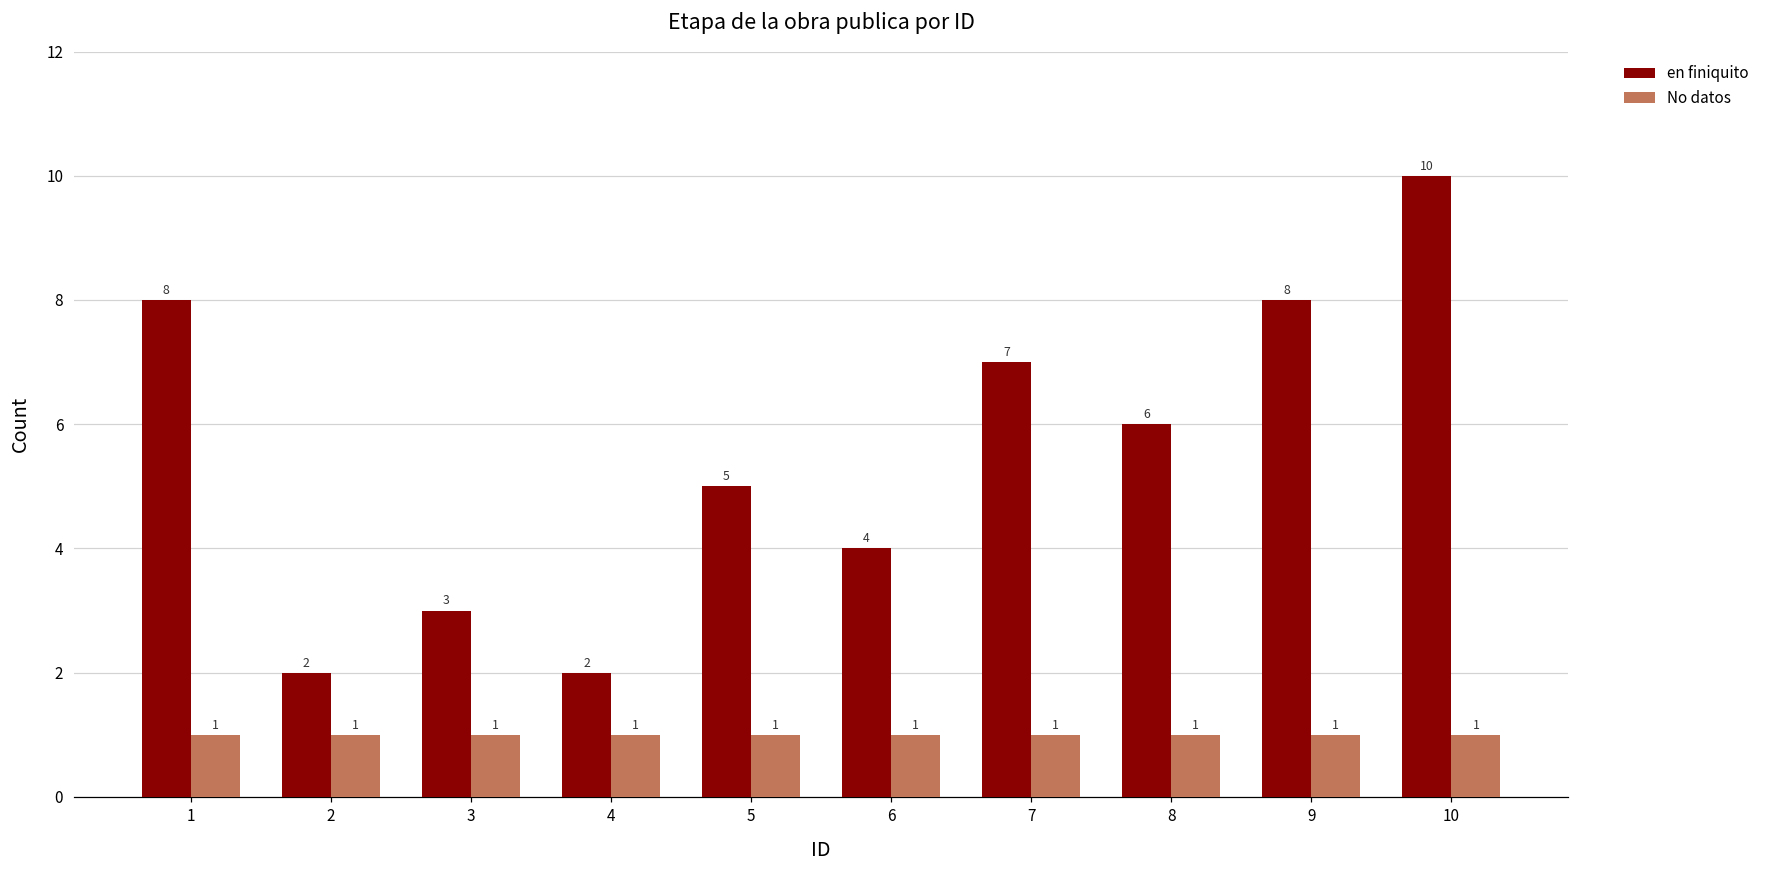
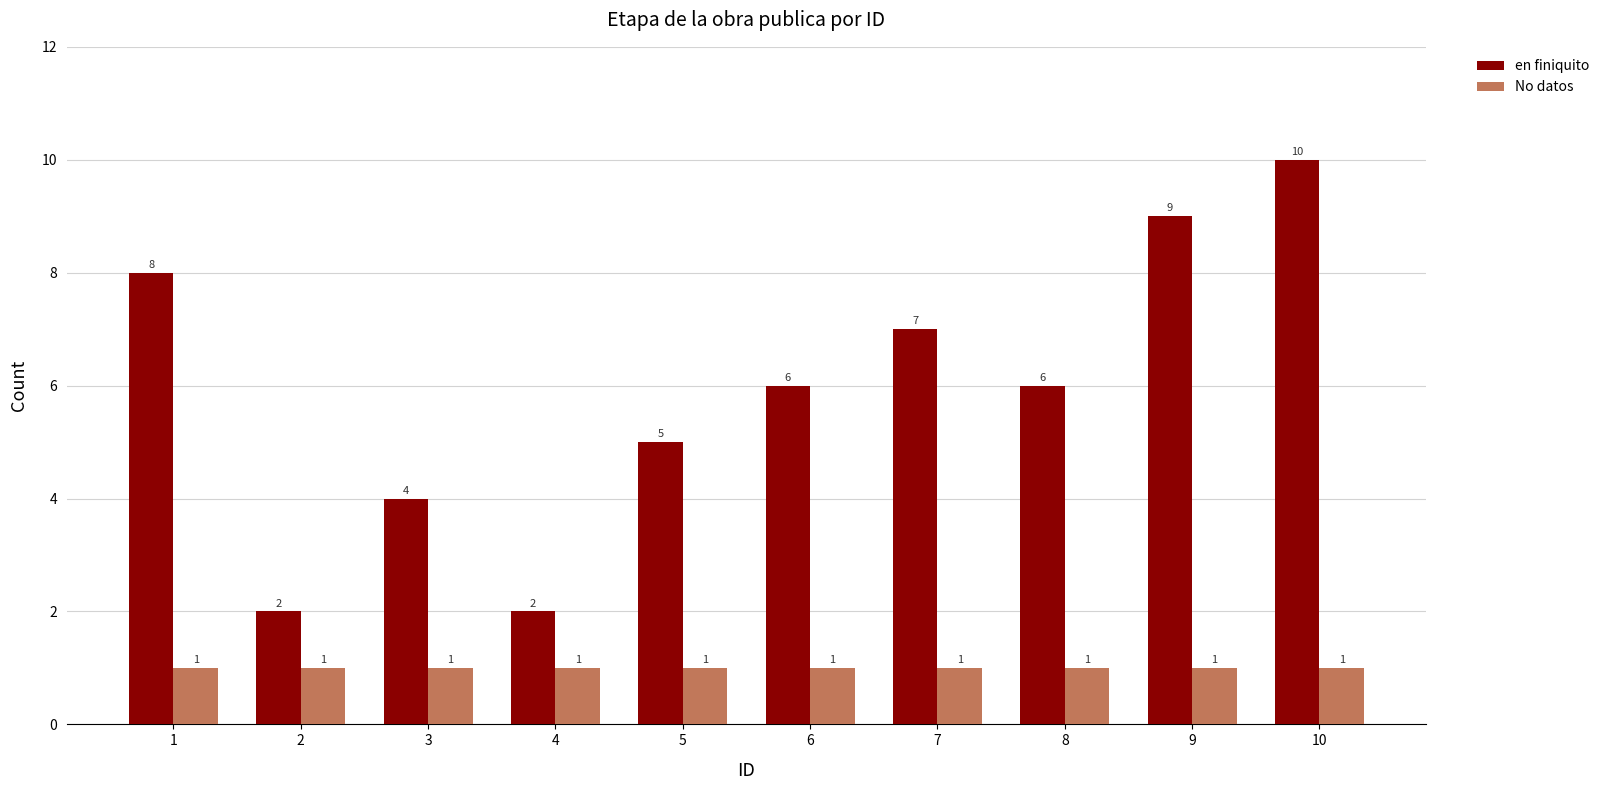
  {
    "en finiquito": {
      "1": 8,
      "2": 2,
-     "3": 3,
+     "3": 4,
      "4": 2,
      "5": 5,
-     "6": 4,
+     "6": 6,
      "7": 7,
      "8": 6,
-     "9": 8,
+     "9": 9,
      "10": 10
    },
    "No datos": {
      "1": 1,
      "2": 1,
      "3": 1,
      "4": 1,
      "5": 1,
      "6": 1,
      "7": 1,
      "8": 1,
      "9": 1,
      "10": 1
    }
  }
